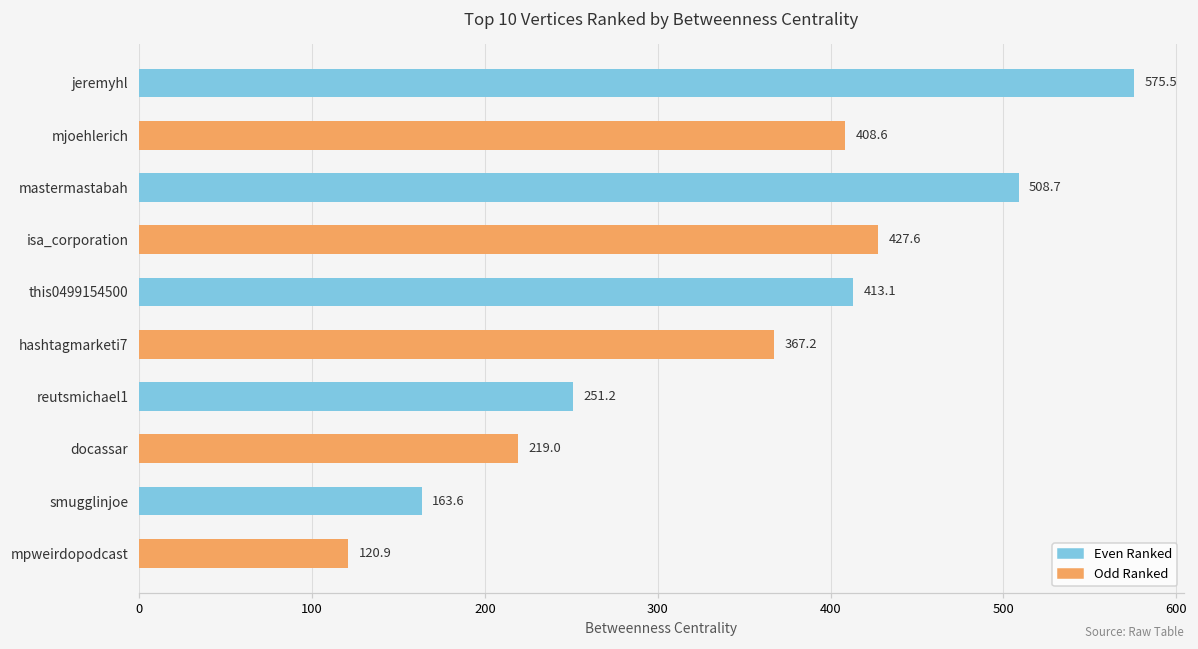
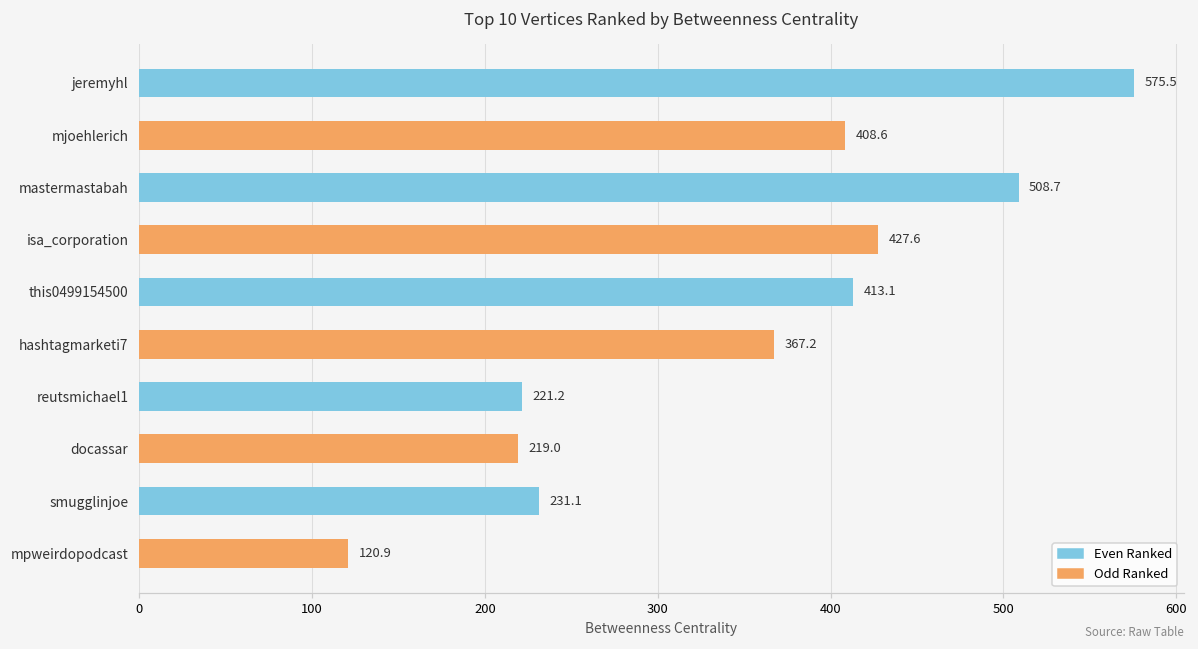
  {
    "jeremyhl": 575.5,
    "mjoehlerich": 408.6,
    "mastermastabah": 508.7,
    "isa_corporation": 427.6,
    "this0499154500": 413.1,
    "hashtagmarketi7": 367.2,
-   "reutsmichael1": 251.2,
+   "reutsmichael1": 221.2,
    "docassar": 219.0,
-   "smugglinjoe": 163.6,
+   "smugglinjoe": 231.1,
    "mpweirdopodcast": 120.9
  }
